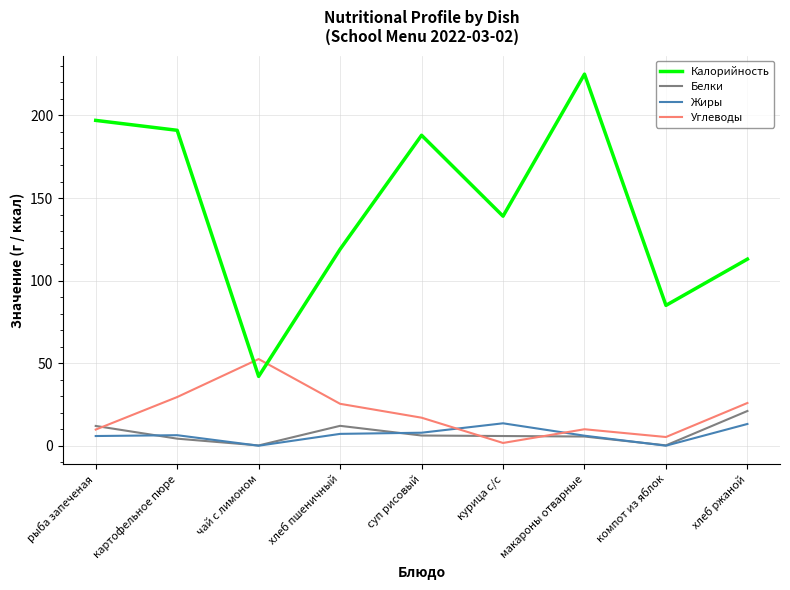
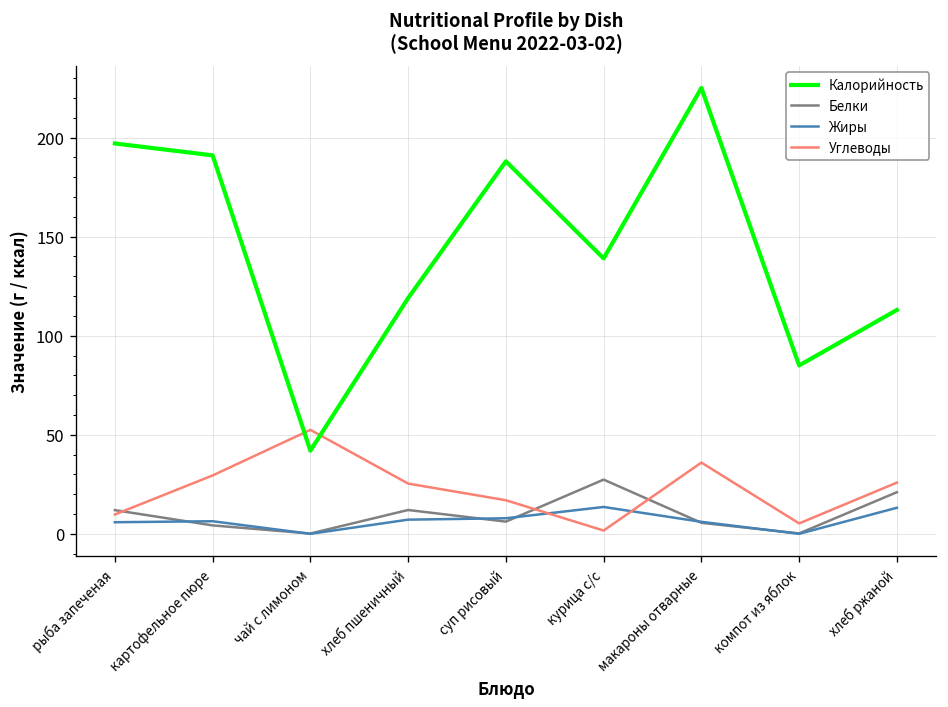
  {
    "Калорийность": {
      "рыба запеченая": 197,
      "картофельное пюре": 191,
      "чай с лимоном": 42,
      "хлеб пшеничный": 119,
      "суп рисовый": 188,
      "курица с/с": 139,
      "макароны отварные": 225,
      "компот из яблок": 85,
      "хлеб ржаной": 113
    },
    "Белки": {
      "рыба запеченая": 12,
      "картофельное пюре": 4,
      "хлеб пшеничный": 12,
      "суп рисовый": 6,
-     "курица с/с": 6,
+     "курица с/с": 27,
      "хлеб ржаной": 21
    },
    "Жиры": {
      "рыба запеченая": 6,
      "картофельное пюре": 6,
      "хлеб пшеничный": 7,
      "суп рисовый": 8,
      "курица с/с": 14,
      "хлеб ржаной": 13
    },
    "Углеводы": {
      "рыба запеченая": 10,
      "картофельное пюре": 30,
      "чай с лимоном": 53,
      "хлеб пшеничный": 25,
      "суп рисовый": 17,
      "курица с/с": 2,
-     "макароны отварные": 10,
+     "макароны отварные": 36,
      "компот из яблок": 5,
      "хлеб ржаной": 26
    }
  }
